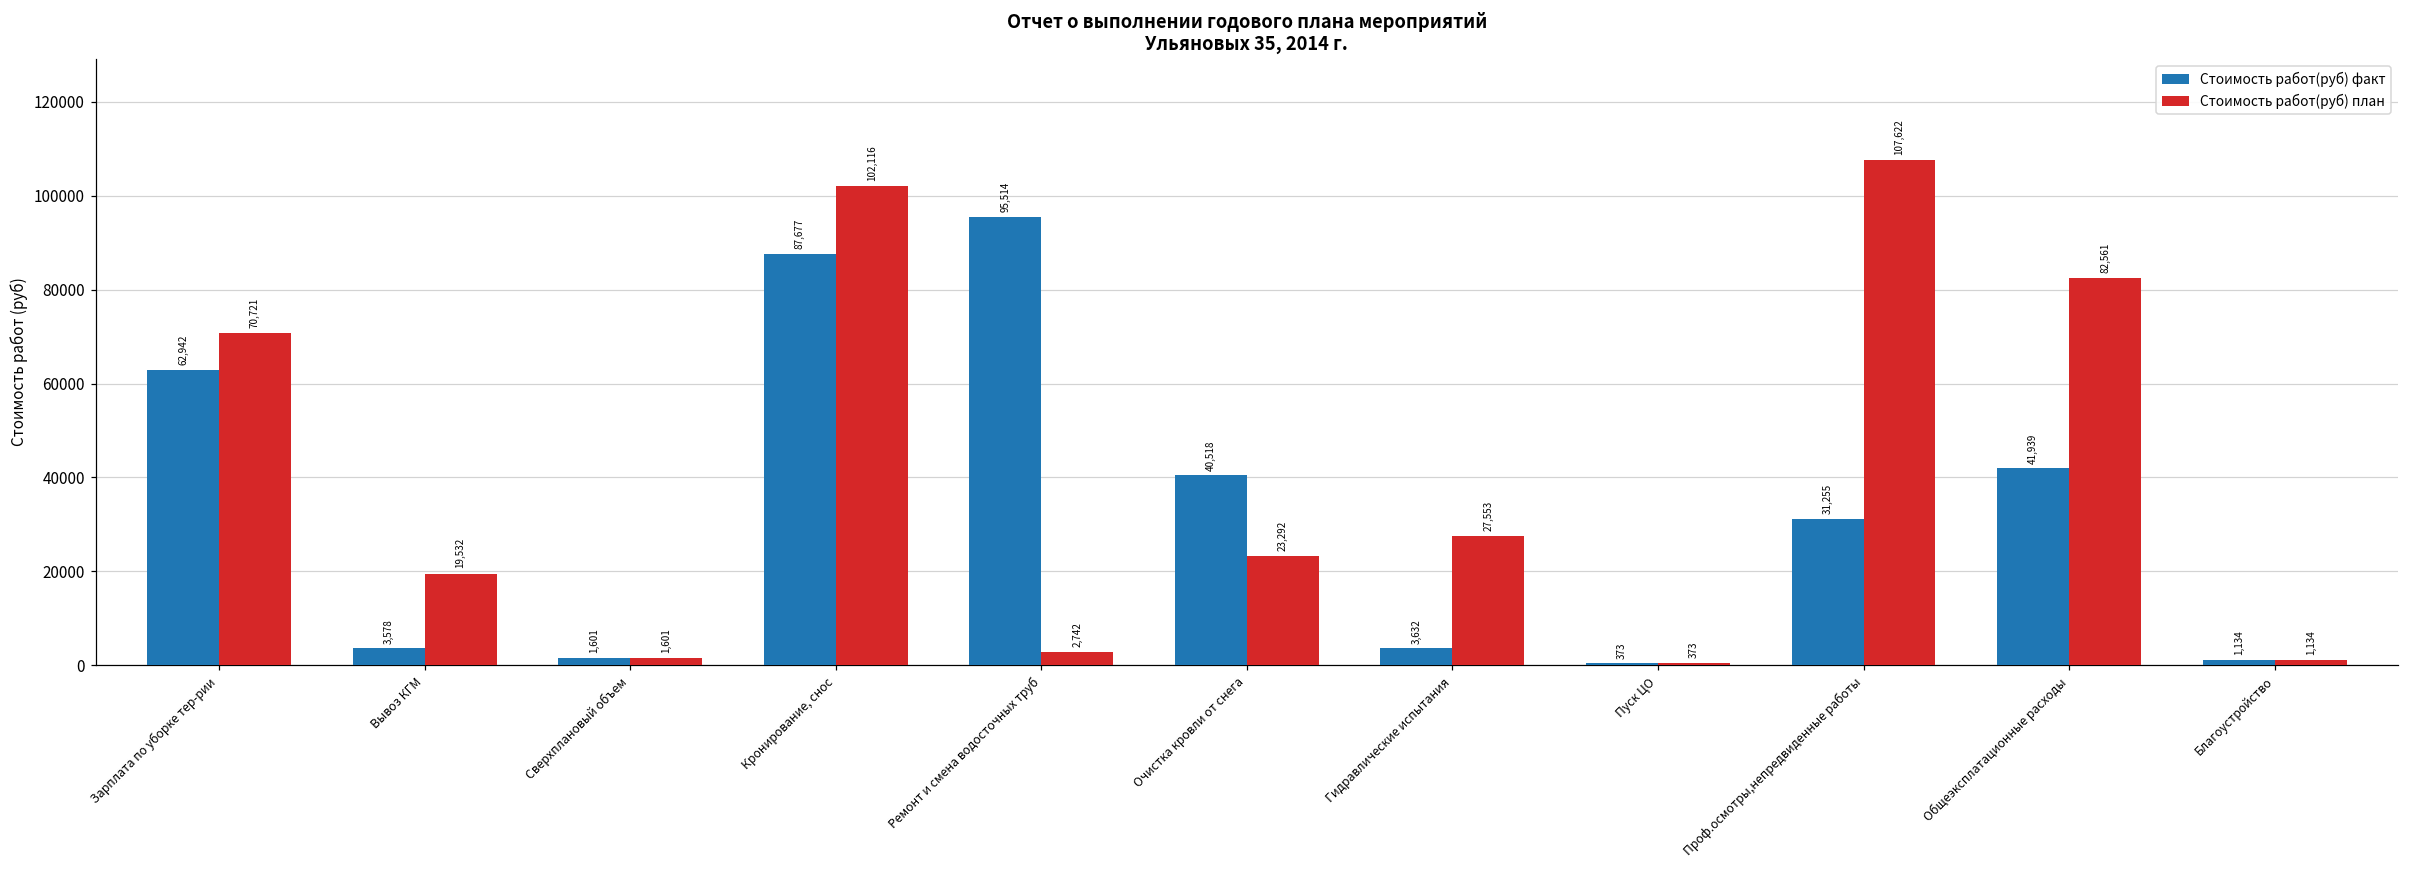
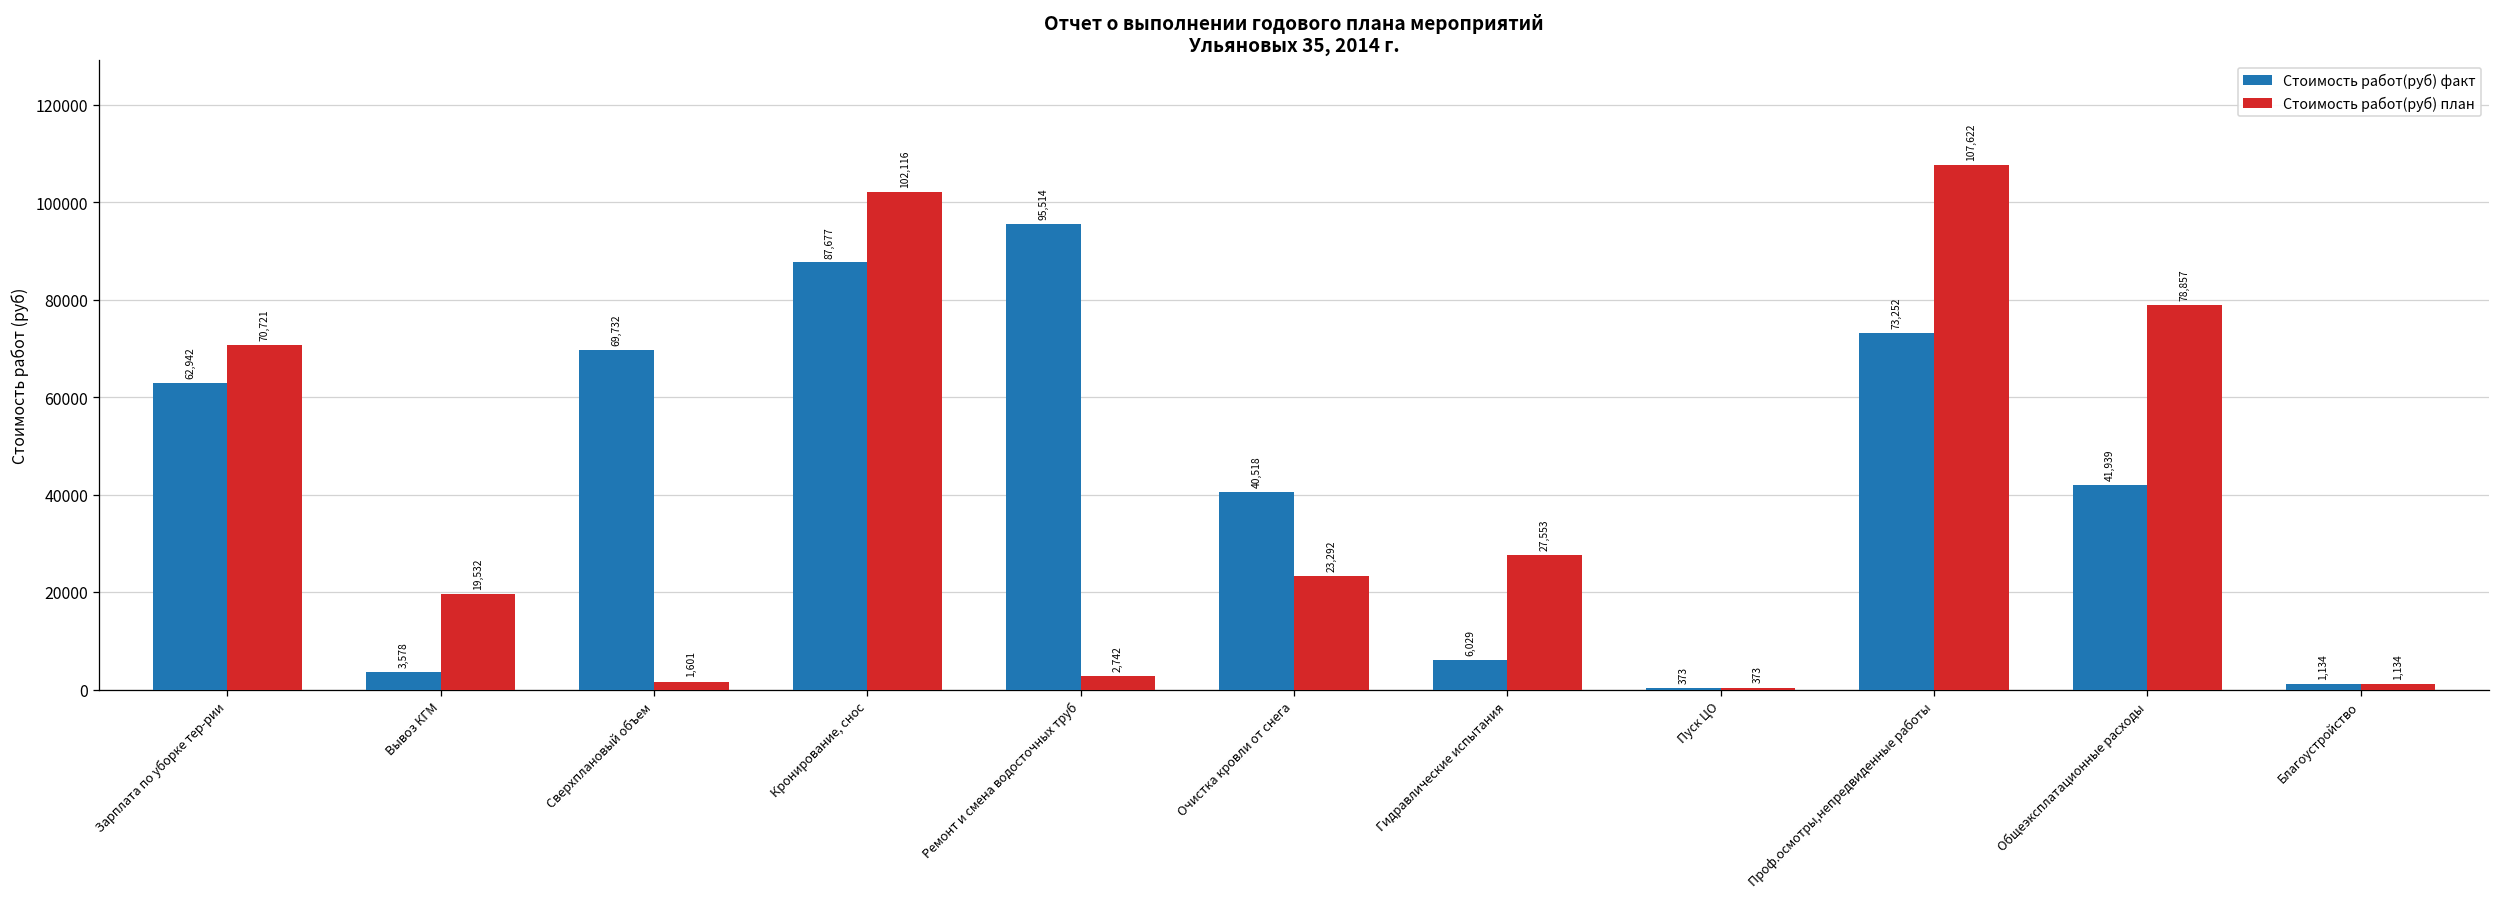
  {
    "Стоимость работ(руб) факт": {
      "Зарплата по уборке тер-рии": "62,942",
      "Вывоз КГМ": "3,578",
-     "Сверхплановый объем": "1,601",
+     "Сверхплановый объем": "69,732",
      "Кронирование, снос": "87,677",
      "Ремонт и смена водосточных труб": "95,514",
      "Очистка кровли от снега": "40,518",
-     "Гидравлические испытания": "3,632",
+     "Гидравлические испытания": "6,029",
      "Пуск ЦО": "373",
-     "Проф.осмотры,непредвиденные работы": "31,255",
+     "Проф.осмотры,непредвиденные работы": "73,252",
      "Общеэксплатационные расходы": "41,939",
      "Благоустройство": "1,134"
    },
    "Стоимость работ(руб) план": {
      "Зарплата по уборке тер-рии": "70,721",
      "Вывоз КГМ": "19,532",
      "Сверхплановый объем": "1,601",
      "Кронирование, снос": "102,116",
      "Ремонт и смена водосточных труб": "2,742",
      "Очистка кровли от снега": "23,292",
      "Гидравлические испытания": "27,553",
      "Пуск ЦО": "373",
      "Проф.осмотры,непредвиденные работы": "107,622",
-     "Общеэксплатационные расходы": "82,561",
+     "Общеэксплатационные расходы": "78,857",
      "Благоустройство": "1,134"
    }
  }
